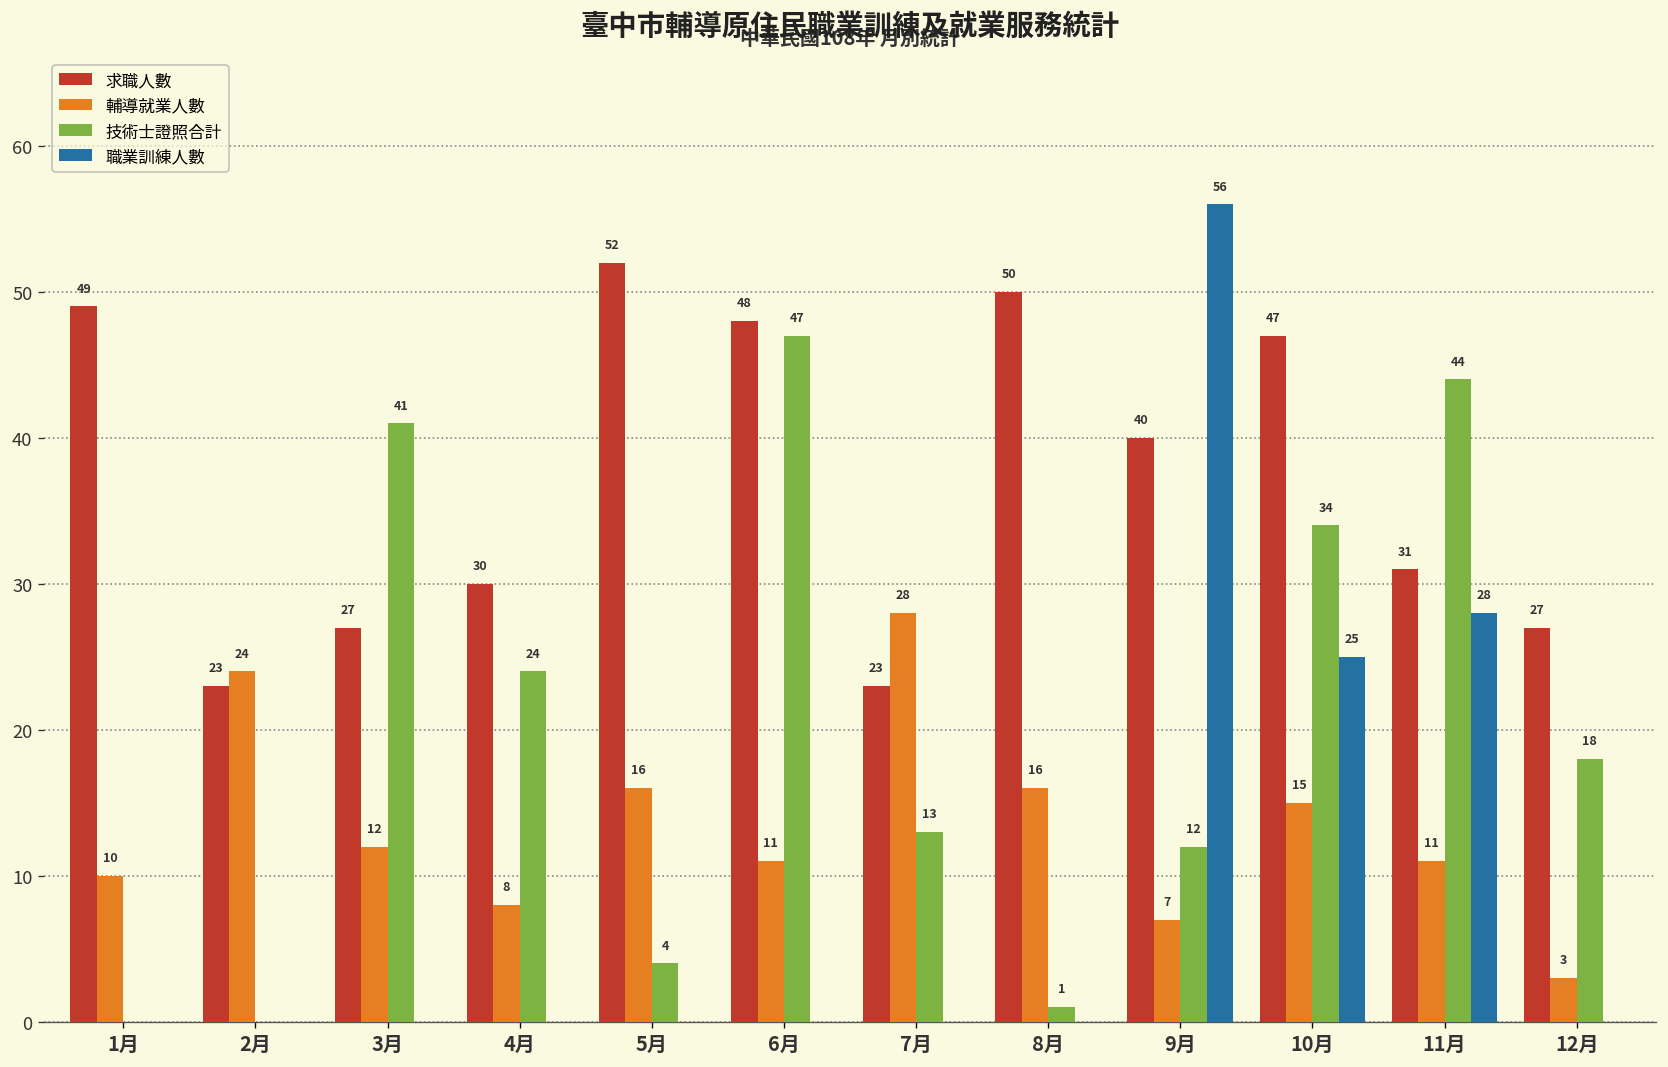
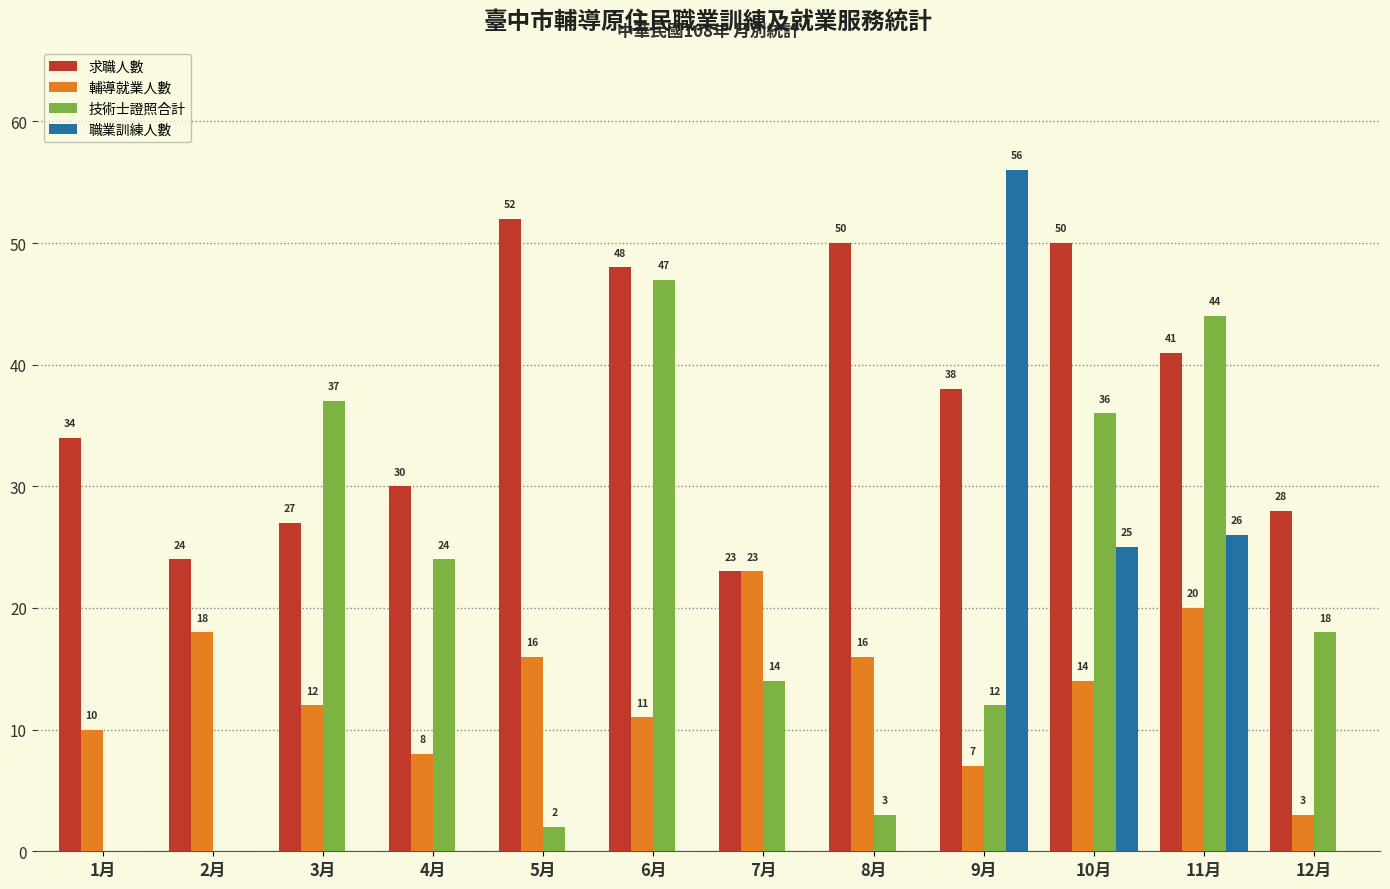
  {
    "求職人數": {
-     "1月": 49,
-     "2月": 23,
+     "1月": 34,
+     "2月": 24,
      "3月": 27,
      "4月": 30,
      "5月": 52,
      "6月": 48,
      "7月": 23,
      "8月": 50,
-     "9月": 40,
-     "10月": 47,
-     "11月": 31,
-     "12月": 27
+     "9月": 38,
+     "10月": 50,
+     "11月": 41,
+     "12月": 28
    },
    "輔導就業人數": {
      "1月": 10,
-     "2月": 24,
+     "2月": 18,
      "3月": 12,
      "4月": 8,
      "5月": 16,
      "6月": 11,
-     "7月": 28,
+     "7月": 23,
      "8月": 16,
      "9月": 7,
-     "10月": 15,
-     "11月": 11,
+     "10月": 14,
+     "11月": 20,
      "12月": 3
    },
    "技術士證照合計": {
-     "3月": 41,
+     "3月": 37,
      "4月": 24,
-     "5月": 4,
+     "5月": 2,
      "6月": 47,
-     "7月": 13,
-     "8月": 1,
+     "7月": 14,
+     "8月": 3,
      "9月": 12,
-     "10月": 34,
+     "10月": 36,
      "11月": 44,
      "12月": 18
    },
    "職業訓練人數": {
      "9月": 56,
      "10月": 25,
-     "11月": 28
+     "11月": 26
    }
  }
